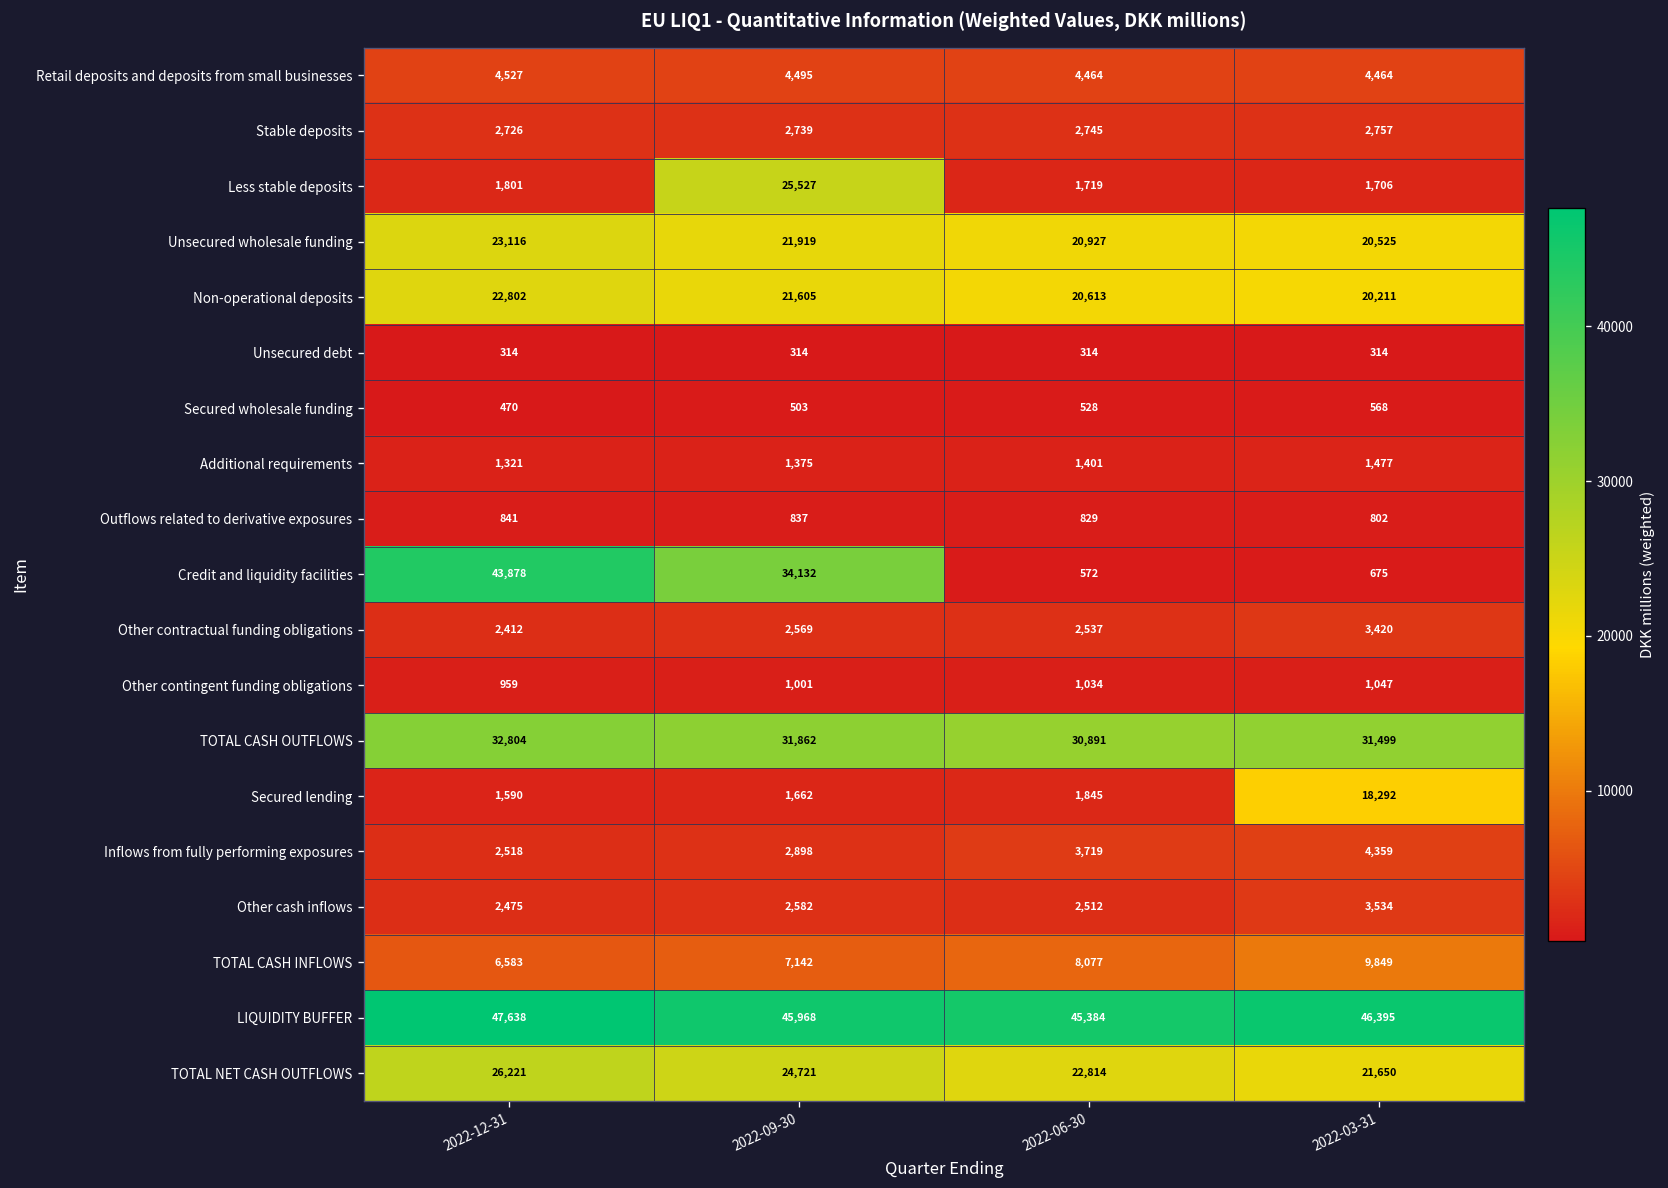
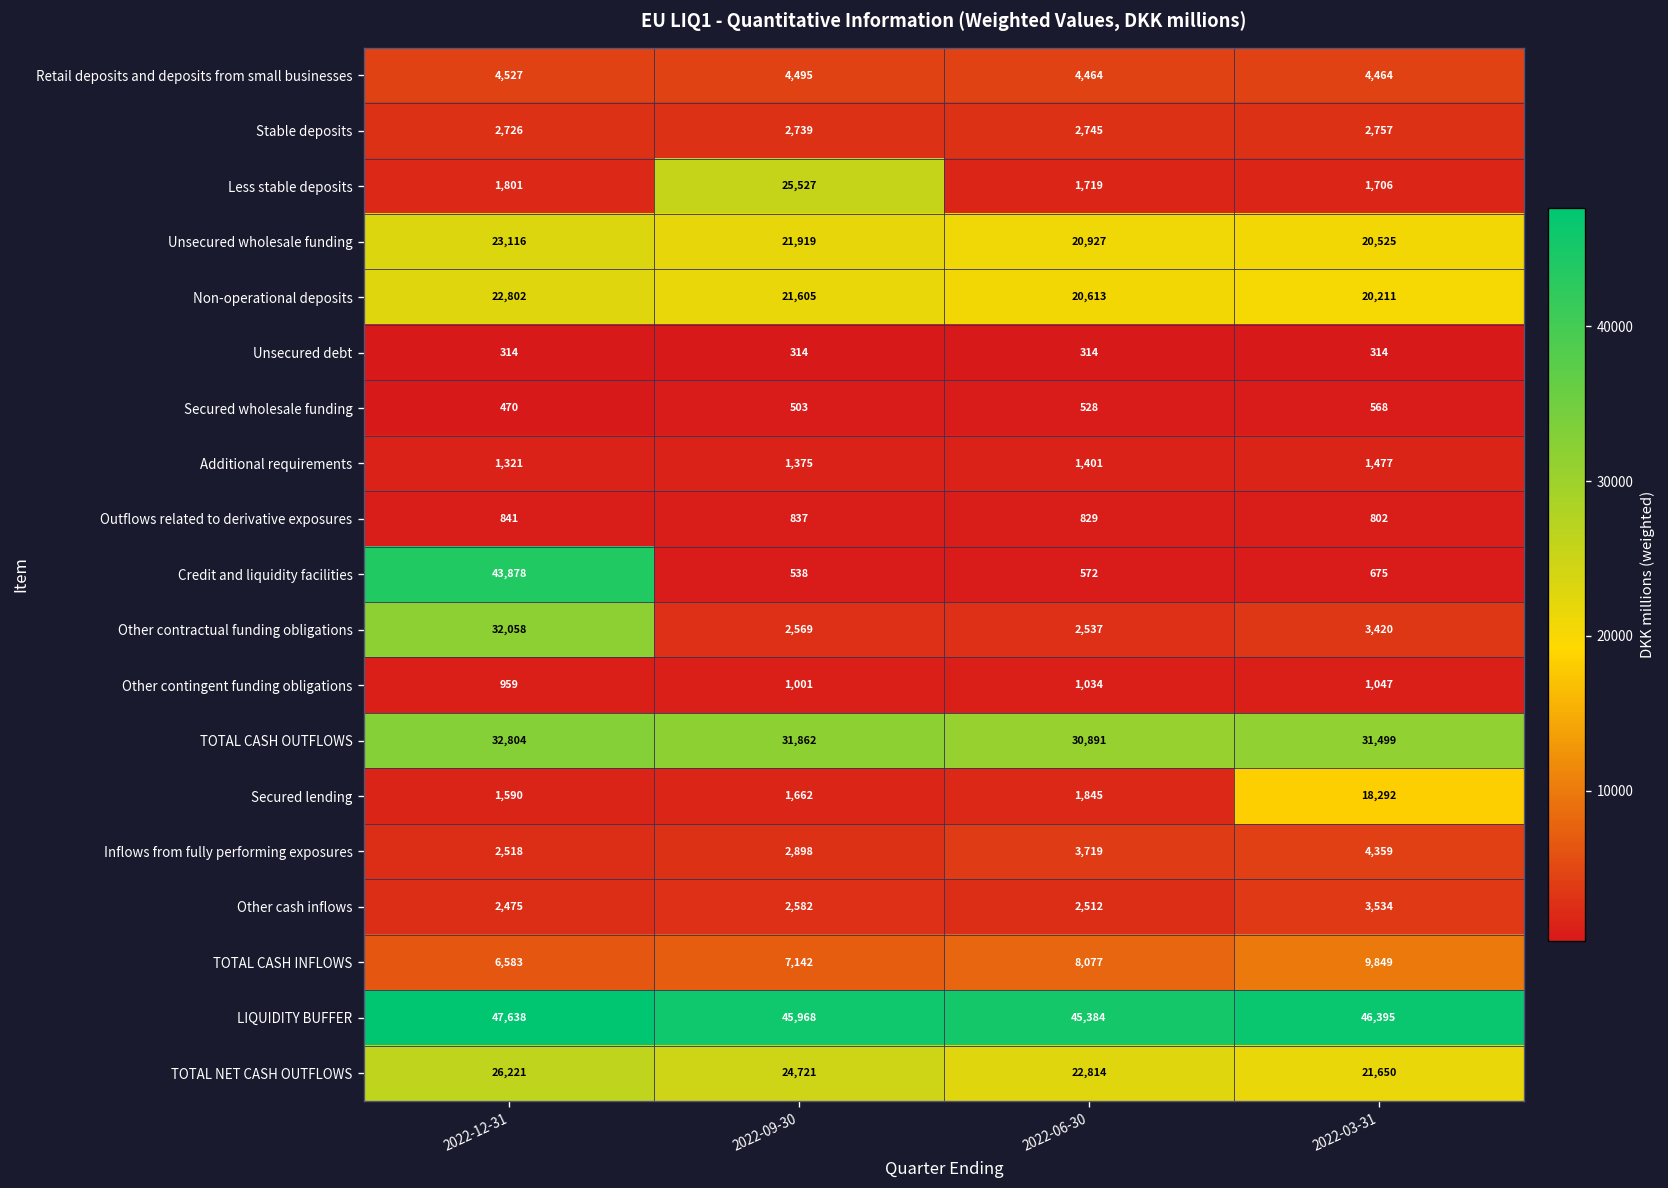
  {
    "Retail deposits and deposits from small businesses": {
      "2022-12-31": "4,527",
      "2022-09-30": "4,495",
      "2022-06-30": "4,464",
      "2022-03-31": "4,464"
    },
    "Stable deposits": {
      "2022-12-31": "2,726",
      "2022-09-30": "2,739",
      "2022-06-30": "2,745",
      "2022-03-31": "2,757"
    },
    "Less stable deposits": {
      "2022-12-31": "1,801",
      "2022-09-30": "25,527",
      "2022-06-30": "1,719",
      "2022-03-31": "1,706"
    },
    "Unsecured wholesale funding": {
      "2022-12-31": "23,116",
      "2022-09-30": "21,919",
      "2022-06-30": "20,927",
      "2022-03-31": "20,525"
    },
    "Non-operational deposits": {
      "2022-12-31": "22,802",
      "2022-09-30": "21,605",
      "2022-06-30": "20,613",
      "2022-03-31": "20,211"
    },
    "Unsecured debt": {
      "2022-12-31": "314",
      "2022-09-30": "314",
      "2022-06-30": "314",
      "2022-03-31": "314"
    },
    "Secured wholesale funding": {
      "2022-12-31": "470",
      "2022-09-30": "503",
      "2022-06-30": "528",
      "2022-03-31": "568"
    },
    "Additional requirements": {
      "2022-12-31": "1,321",
      "2022-09-30": "1,375",
      "2022-06-30": "1,401",
      "2022-03-31": "1,477"
    },
    "Outflows related to derivative exposures": {
      "2022-12-31": "841",
      "2022-09-30": "837",
      "2022-06-30": "829",
      "2022-03-31": "802"
    },
    "Credit and liquidity facilities": {
      "2022-12-31": "43,878",
-     "2022-09-30": "34,132",
+     "2022-09-30": "538",
      "2022-06-30": "572",
      "2022-03-31": "675"
    },
    "Other contractual funding obligations": {
-     "2022-12-31": "2,412",
+     "2022-12-31": "32,058",
      "2022-09-30": "2,569",
      "2022-06-30": "2,537",
      "2022-03-31": "3,420"
    },
    "Other contingent funding obligations": {
      "2022-12-31": "959",
      "2022-09-30": "1,001",
      "2022-06-30": "1,034",
      "2022-03-31": "1,047"
    },
    "TOTAL CASH OUTFLOWS": {
      "2022-12-31": "32,804",
      "2022-09-30": "31,862",
      "2022-06-30": "30,891",
      "2022-03-31": "31,499"
    },
    "Secured lending": {
      "2022-12-31": "1,590",
      "2022-09-30": "1,662",
      "2022-06-30": "1,845",
      "2022-03-31": "18,292"
    },
    "Inflows from fully performing exposures": {
      "2022-12-31": "2,518",
      "2022-09-30": "2,898",
      "2022-06-30": "3,719",
      "2022-03-31": "4,359"
    },
    "Other cash inflows": {
      "2022-12-31": "2,475",
      "2022-09-30": "2,582",
      "2022-06-30": "2,512",
      "2022-03-31": "3,534"
    },
    "TOTAL CASH INFLOWS": {
      "2022-12-31": "6,583",
      "2022-09-30": "7,142",
      "2022-06-30": "8,077",
      "2022-03-31": "9,849"
    },
    "LIQUIDITY BUFFER": {
      "2022-12-31": "47,638",
      "2022-09-30": "45,968",
      "2022-06-30": "45,384",
      "2022-03-31": "46,395"
    },
    "TOTAL NET CASH OUTFLOWS": {
      "2022-12-31": "26,221",
      "2022-09-30": "24,721",
      "2022-06-30": "22,814",
      "2022-03-31": "21,650"
    }
  }
